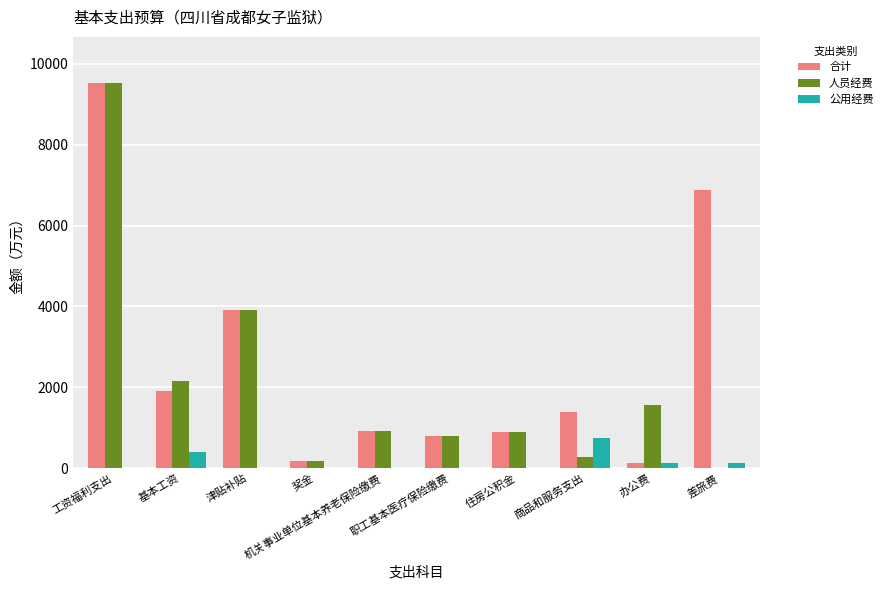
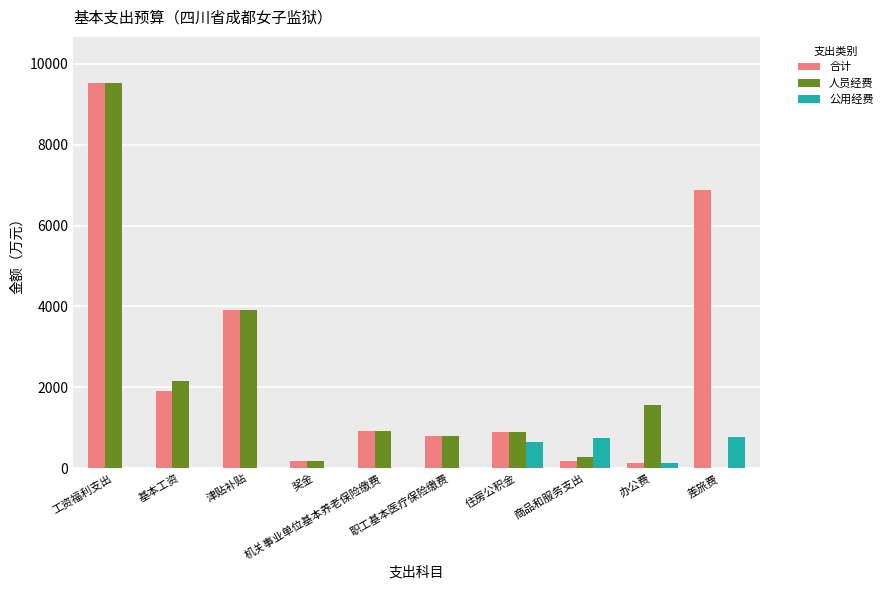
  {
    "合计": {
      "工资福利支出": 9500,
      "基本工资": 1900,
      "津贴补贴": 3900,
      "奖金": 200,
      "机关事业单位基本养老保险缴费": 900,
      "职工基本医疗保险缴费": 800,
      "住房公积金": 900,
-     "商品和服务支出": 1400,
+     "商品和服务支出": 200,
      "办公费": 100,
      "差旅费": 6900
    },
    "人员经费": {
      "工资福利支出": 9500,
      "基本工资": 2200,
      "津贴补贴": 3900,
      "奖金": 200,
      "机关事业单位基本养老保险缴费": 900,
      "职工基本医疗保险缴费": 800,
      "住房公积金": 900,
      "商品和服务支出": 300,
      "办公费": 1600,
      "差旅费": 0
    },
    "公用经费": {
      "工资福利支出": 0,
-     "基本工资": 400,
+     "基本工资": 0,
      "津贴补贴": 0,
      "奖金": 0,
      "机关事业单位基本养老保险缴费": 0,
      "职工基本医疗保险缴费": 0,
-     "住房公积金": 0,
+     "住房公积金": 700,
      "商品和服务支出": 700,
      "办公费": 100,
-     "差旅费": 100
+     "差旅费": 800
    }
  }
